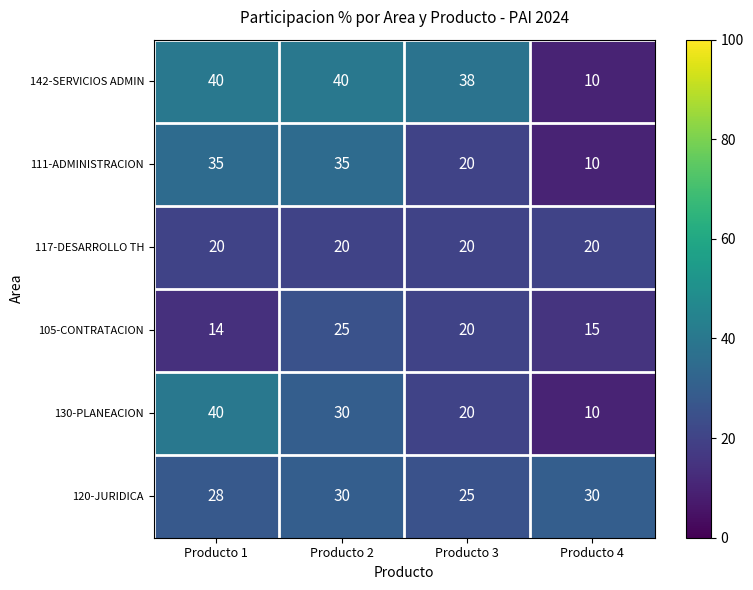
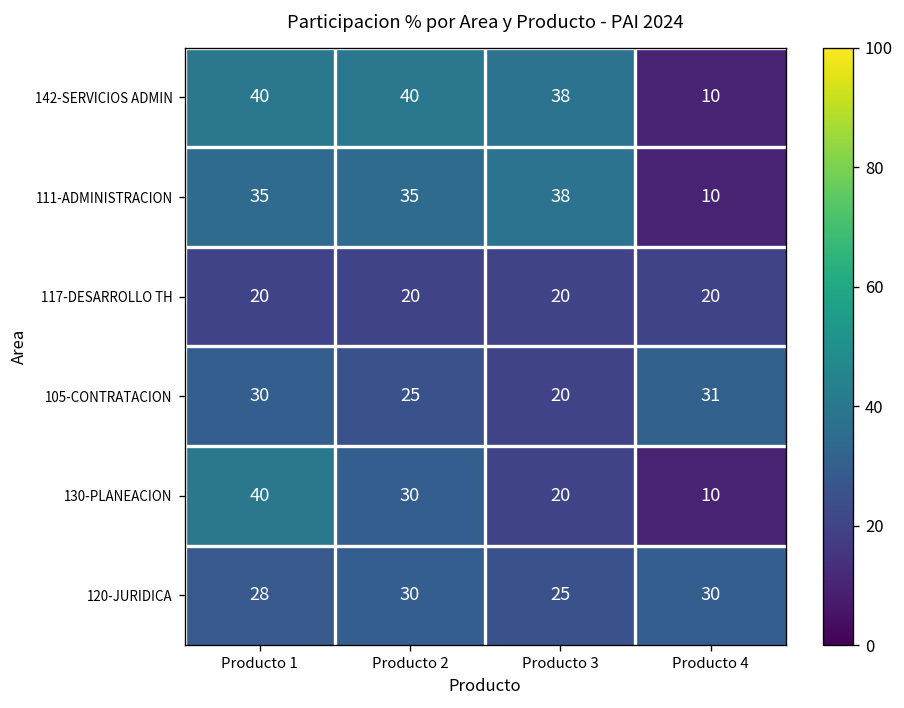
  {
    "142-SERVICIOS ADMIN": {
      "Producto 1": 40,
      "Producto 2": 40,
      "Producto 3": 38,
      "Producto 4": 10
    },
    "111-ADMINISTRACION": {
      "Producto 1": 35,
      "Producto 2": 35,
-     "Producto 3": 20,
+     "Producto 3": 38,
      "Producto 4": 10
    },
    "117-DESARROLLO TH": {
      "Producto 1": 20,
      "Producto 2": 20,
      "Producto 3": 20,
      "Producto 4": 20
    },
    "105-CONTRATACION": {
-     "Producto 1": 14,
+     "Producto 1": 30,
      "Producto 2": 25,
      "Producto 3": 20,
-     "Producto 4": 15
+     "Producto 4": 31
    },
    "130-PLANEACION": {
      "Producto 1": 40,
      "Producto 2": 30,
      "Producto 3": 20,
      "Producto 4": 10
    },
    "120-JURIDICA": {
      "Producto 1": 28,
      "Producto 2": 30,
      "Producto 3": 25,
      "Producto 4": 30
    }
  }
